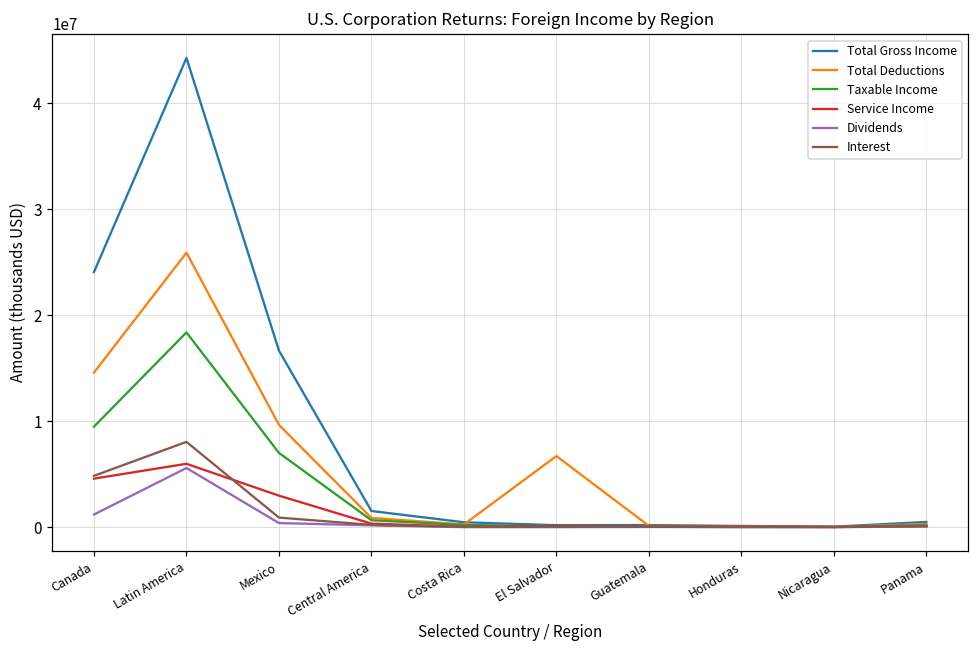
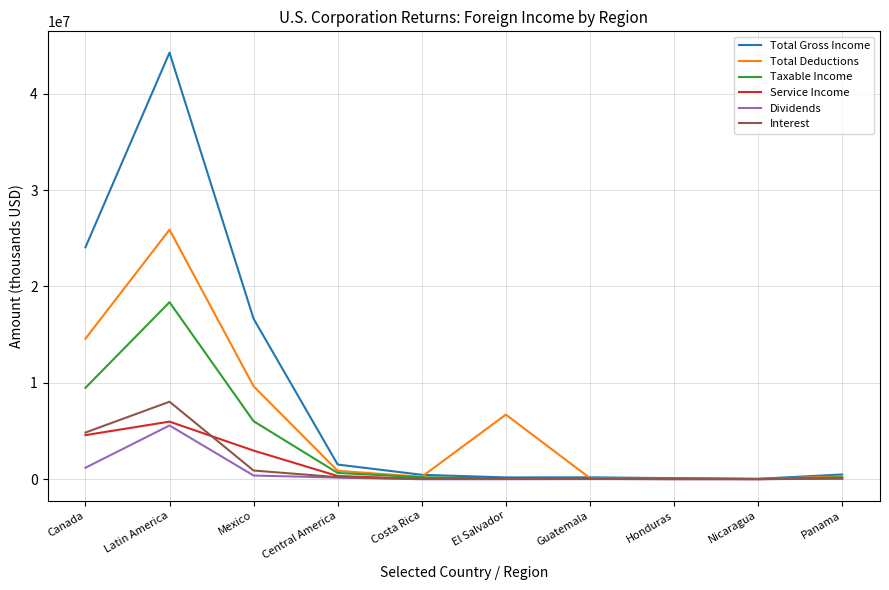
  {
    "Total Gross Income": {
      "Canada": 24000000,
      "Latin America": 44000000,
      "Mexico": 17000000,
      "Central America": 2000000
    },
    "Total Deductions": {
      "Canada": 15000000,
      "Latin America": 26000000,
      "Mexico": 10000000,
      "El Salvador": 7000000
    },
    "Taxable Income": {
      "Canada": 9000000,
      "Latin America": 18000000,
-     "Mexico": 7000000
+     "Mexico": 6000000
    },
    "Service Income": {
      "Latin America": 6000000,
      "Mexico": 3000000
    },
    "Dividends": {
      "Canada": 1000000,
      "Latin America": 6000000,
      "Mexico": 0
    },
    "Interest": {
      "Latin America": 8000000,
      "Mexico": 1000000
    }
  }
